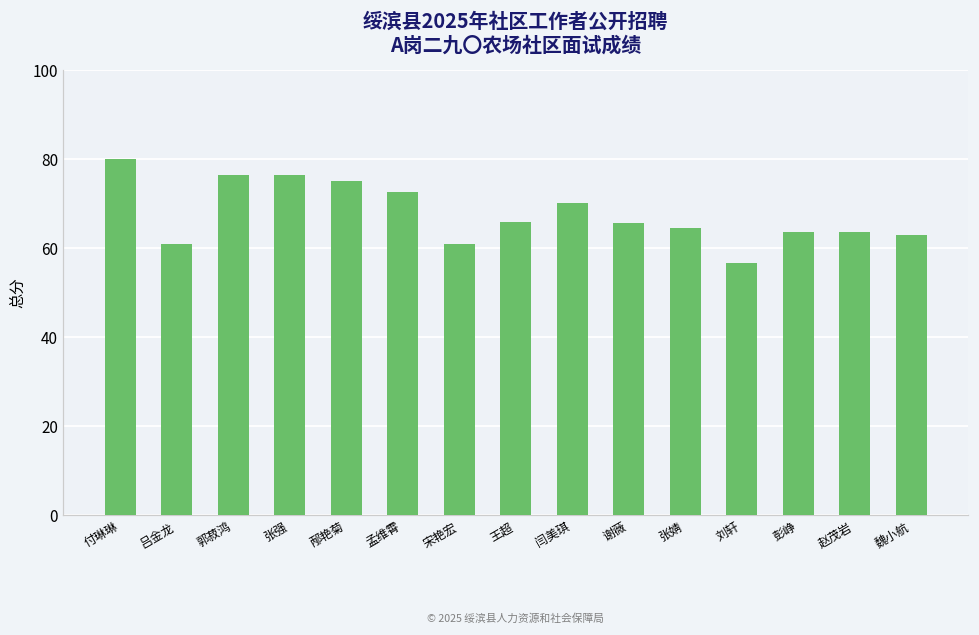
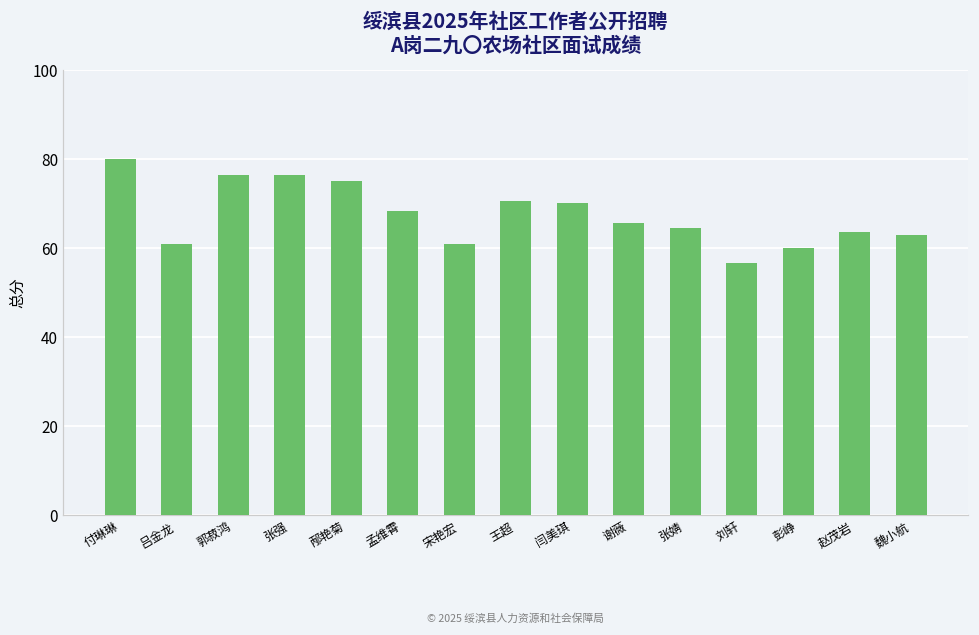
  {
    "付琳琳": 80,
    "吕金龙": 61,
    "郭菽鸿": 77,
    "张强": 77,
    "邴艳菊": 75,
-   "孟维霄": 73,
+   "孟维霄": 68,
    "宋艳宏": 61,
-   "王超": 66,
+   "王超": 71,
    "闫美琪": 70,
    "谢薇": 66,
    "张婧": 65,
    "刘轩": 57,
-   "彭峥": 64,
+   "彭峥": 60,
    "赵茂岩": 64,
    "魏小航": 63
  }
